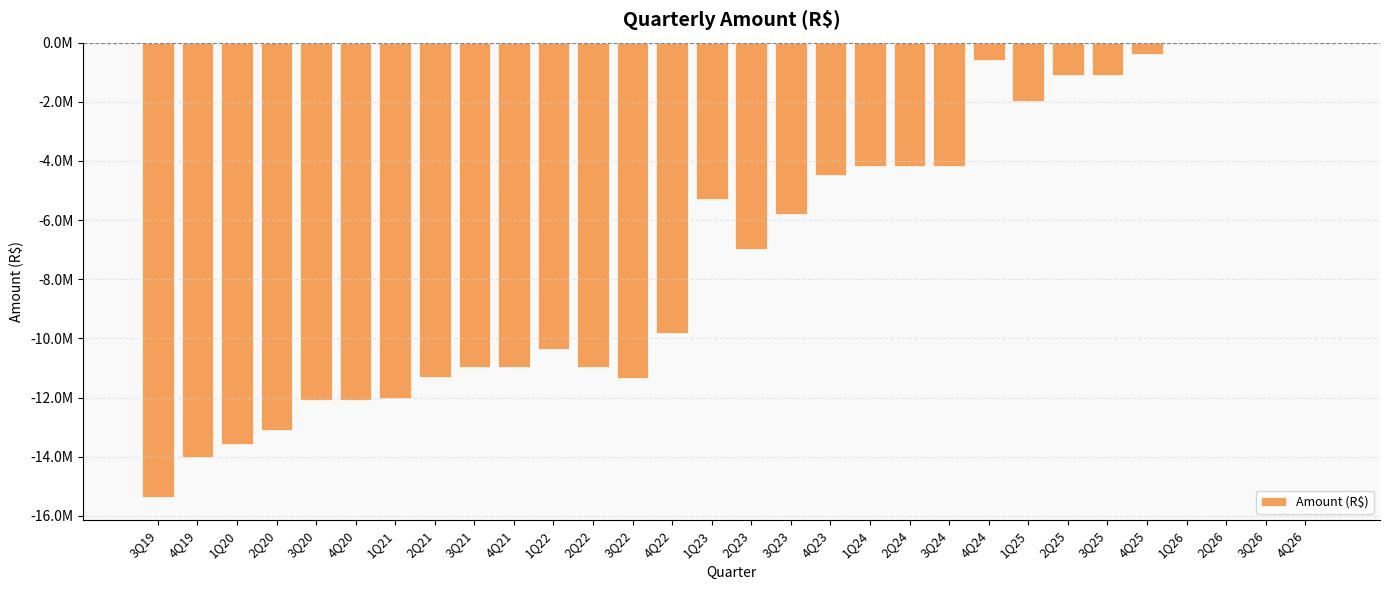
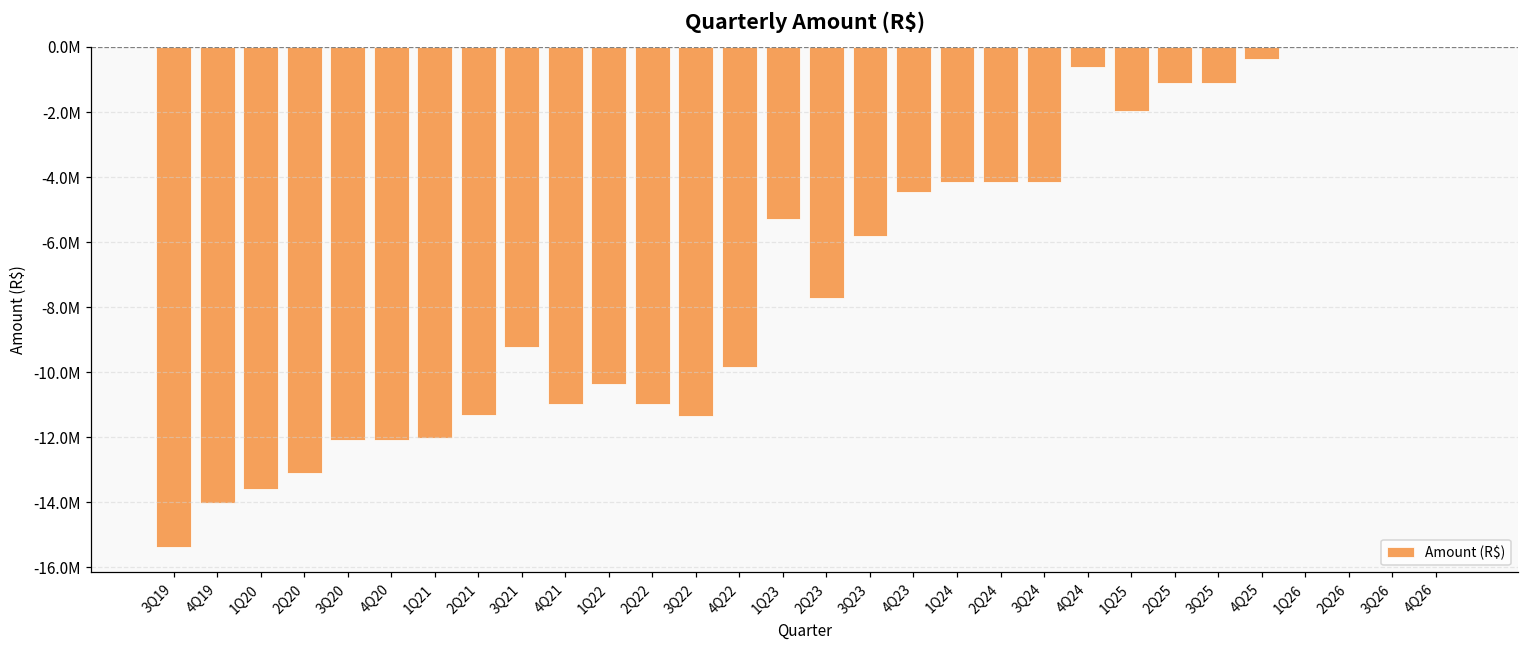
  {
    "3Q19": -15400000,
    "4Q19": -14000000,
    "1Q20": -13600000,
    "2Q20": -13100000,
    "3Q20": -12100000,
    "4Q20": -12100000,
    "1Q21": -12000000,
    "2Q21": -11300000,
-   "3Q21": -11000000,
+   "3Q21": -9200000,
    "4Q21": -11000000,
    "1Q22": -10400000,
    "2Q22": -11000000,
    "3Q22": -11300000,
    "4Q22": -9800000,
    "1Q23": -5300000,
-   "2Q23": -7000000,
+   "2Q23": -7700000,
    "3Q23": -5800000,
    "4Q23": -4500000,
    "1Q24": -4200000,
    "2Q24": -4200000,
    "3Q24": -4200000,
    "4Q24": -600000,
    "1Q25": -2000000,
    "2Q25": -1100000,
    "3Q25": -1100000,
    "4Q25": -400000,
    "1Q26": 0,
    "2Q26": 0,
    "3Q26": 0,
    "4Q26": 0
  }
